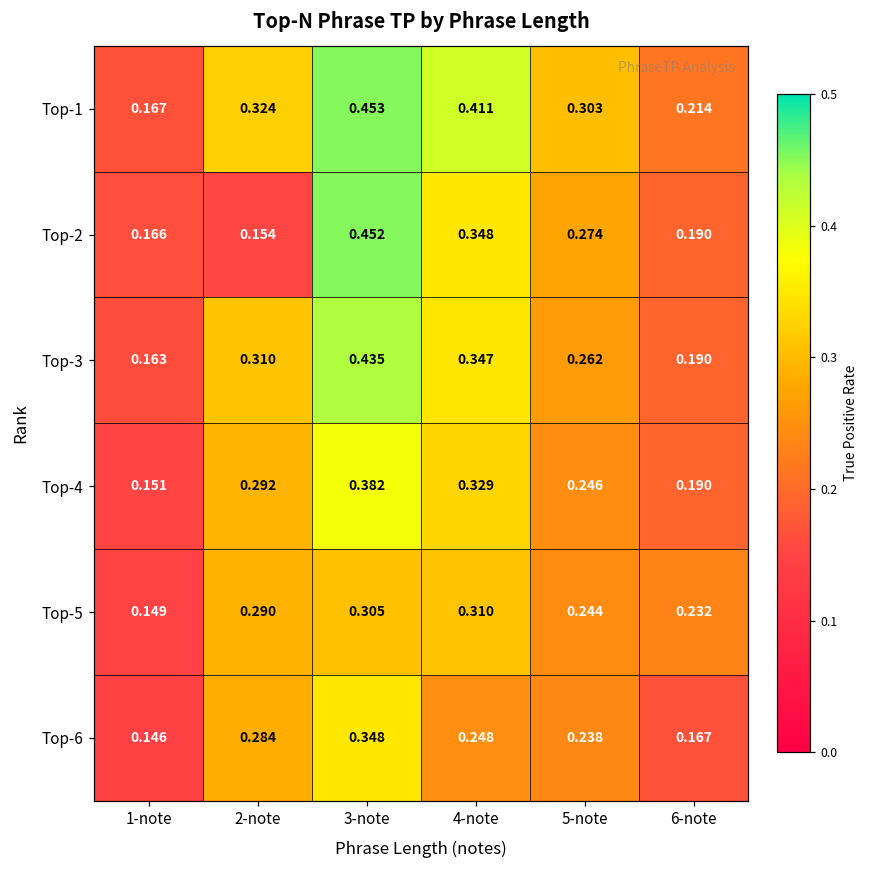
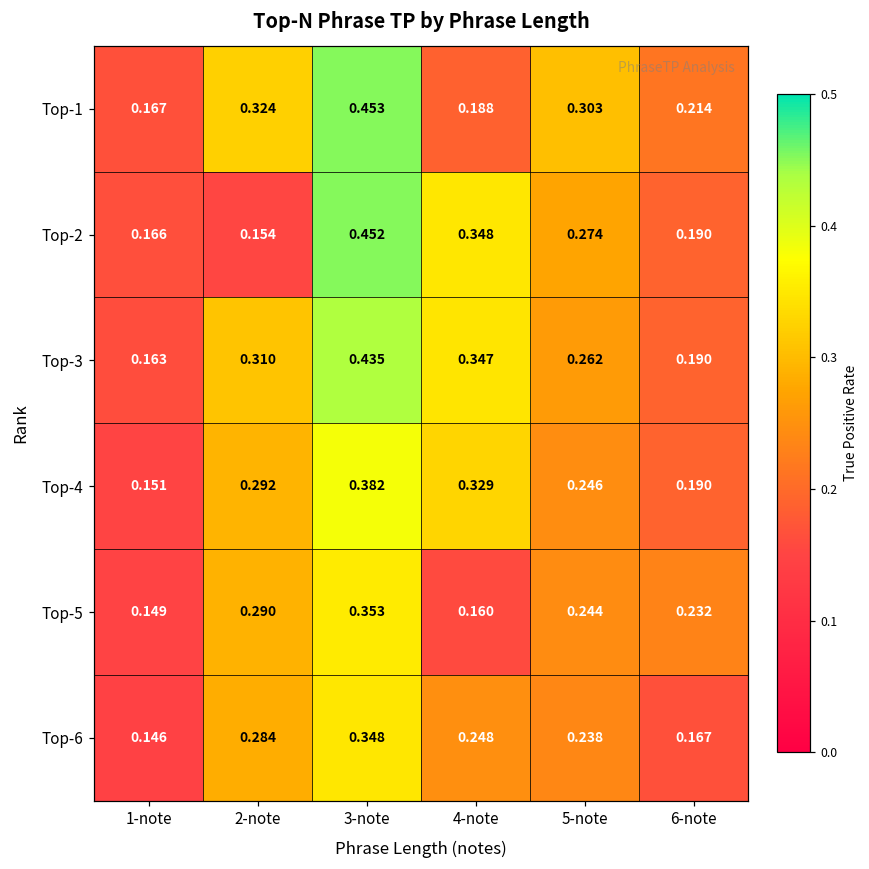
  {
    "Top-1": {
      "1-note": 0.167,
      "2-note": 0.324,
      "3-note": 0.453,
-     "4-note": 0.411,
+     "4-note": 0.188,
      "5-note": 0.303
    },
    "Top-2": {
      "1-note": 0.166,
      "2-note": 0.154,
      "3-note": 0.452,
      "4-note": 0.348,
      "5-note": 0.274,
      "6-note": 0.190
    },
    "Top-3": {
      "1-note": 0.163,
      "2-note": 0.310,
      "3-note": 0.435,
      "4-note": 0.347,
      "5-note": 0.262,
      "6-note": 0.190
    },
    "Top-4": {
      "1-note": 0.151,
      "2-note": 0.292,
      "3-note": 0.382,
      "4-note": 0.329,
      "5-note": 0.246,
      "6-note": 0.190
    },
    "Top-5": {
      "1-note": 0.149,
      "2-note": 0.290,
-     "3-note": 0.305,
-     "4-note": 0.310,
+     "3-note": 0.353,
+     "4-note": 0.160,
      "5-note": 0.244,
      "6-note": 0.232
    },
    "Top-6": {
      "1-note": 0.146,
      "2-note": 0.284,
      "3-note": 0.348,
      "4-note": 0.248,
      "5-note": 0.238,
      "6-note": 0.167
    }
  }
